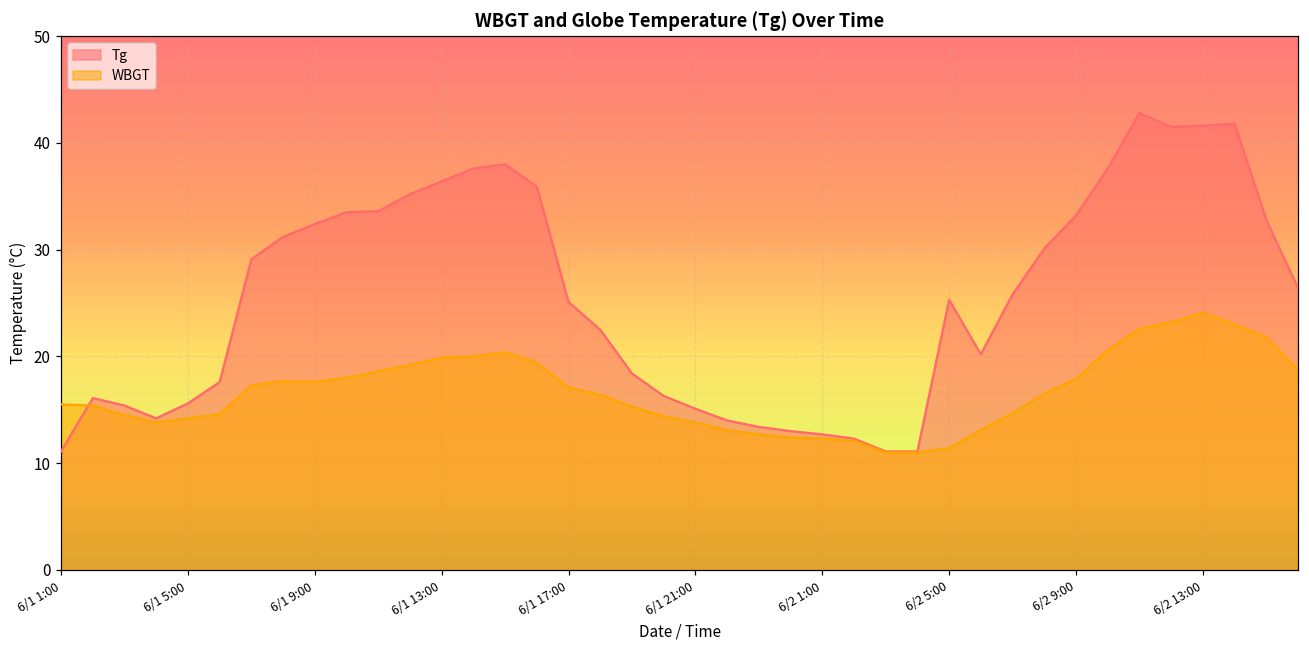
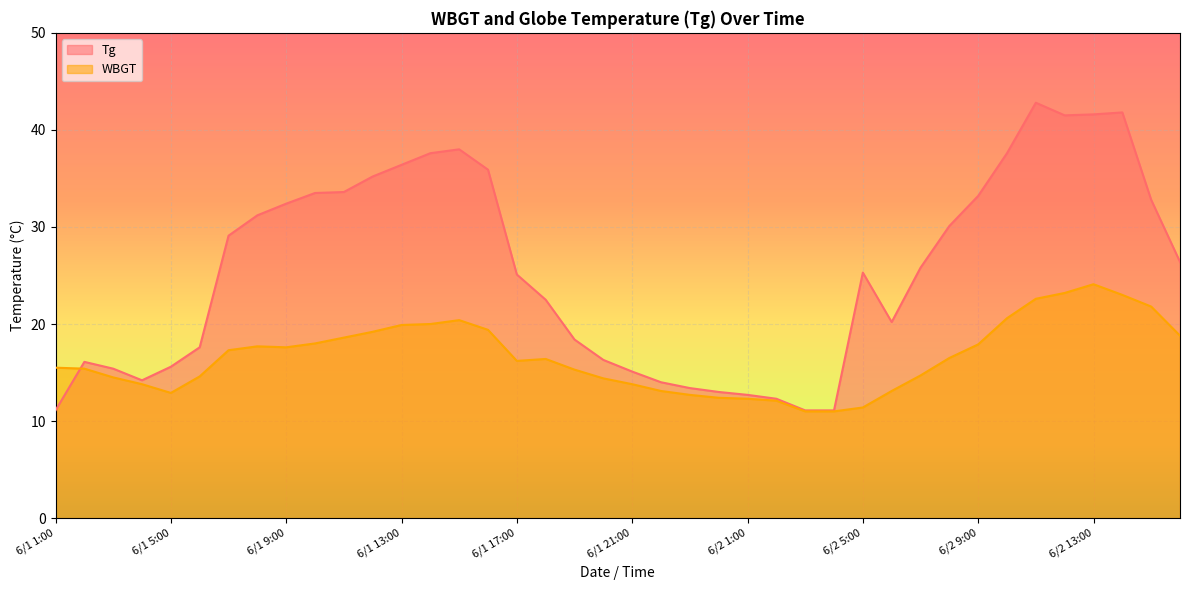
  {
    "Tg": {
      "6/1 1:00": 11,
      "6/1 5:00": 16,
      "6/1 9:00": 32,
      "6/1 13:00": 36,
      "6/1 17:00": 25,
      "6/1 21:00": 15,
      "6/2 1:00": 13,
      "6/2 5:00": 25,
      "6/2 9:00": 33,
      "6/2 13:00": 42
    },
    "WBGT": {
      "6/1 1:00": 16,
-     "6/1 5:00": 14,
+     "6/1 5:00": 13,
      "6/1 9:00": 18,
      "6/1 13:00": 20,
-     "6/1 17:00": 17,
+     "6/1 17:00": 16,
      "6/1 21:00": 14,
      "6/2 1:00": 12,
      "6/2 5:00": 11,
      "6/2 9:00": 18,
      "6/2 13:00": 24
    }
  }
